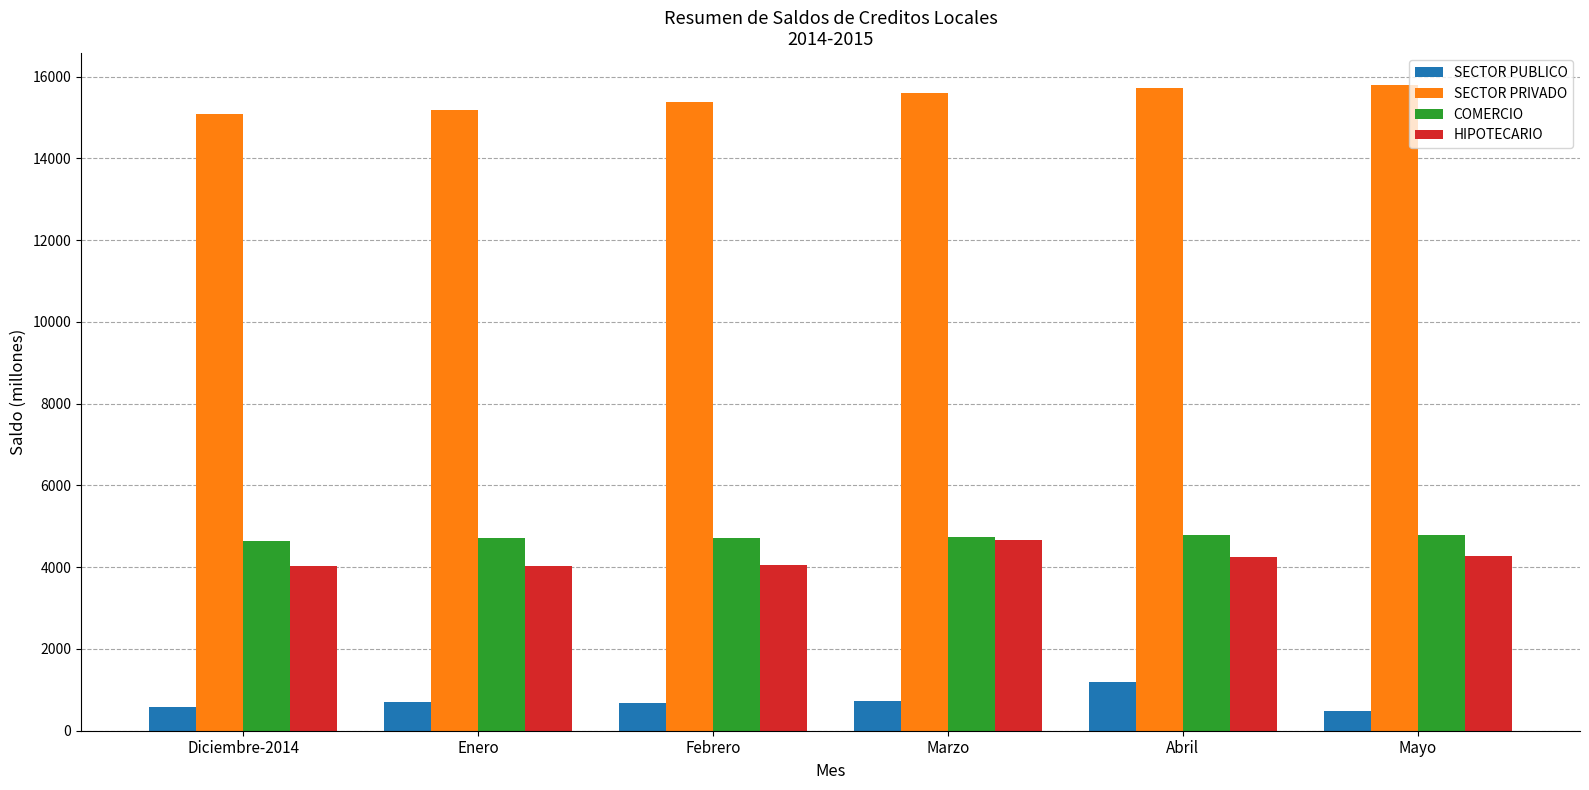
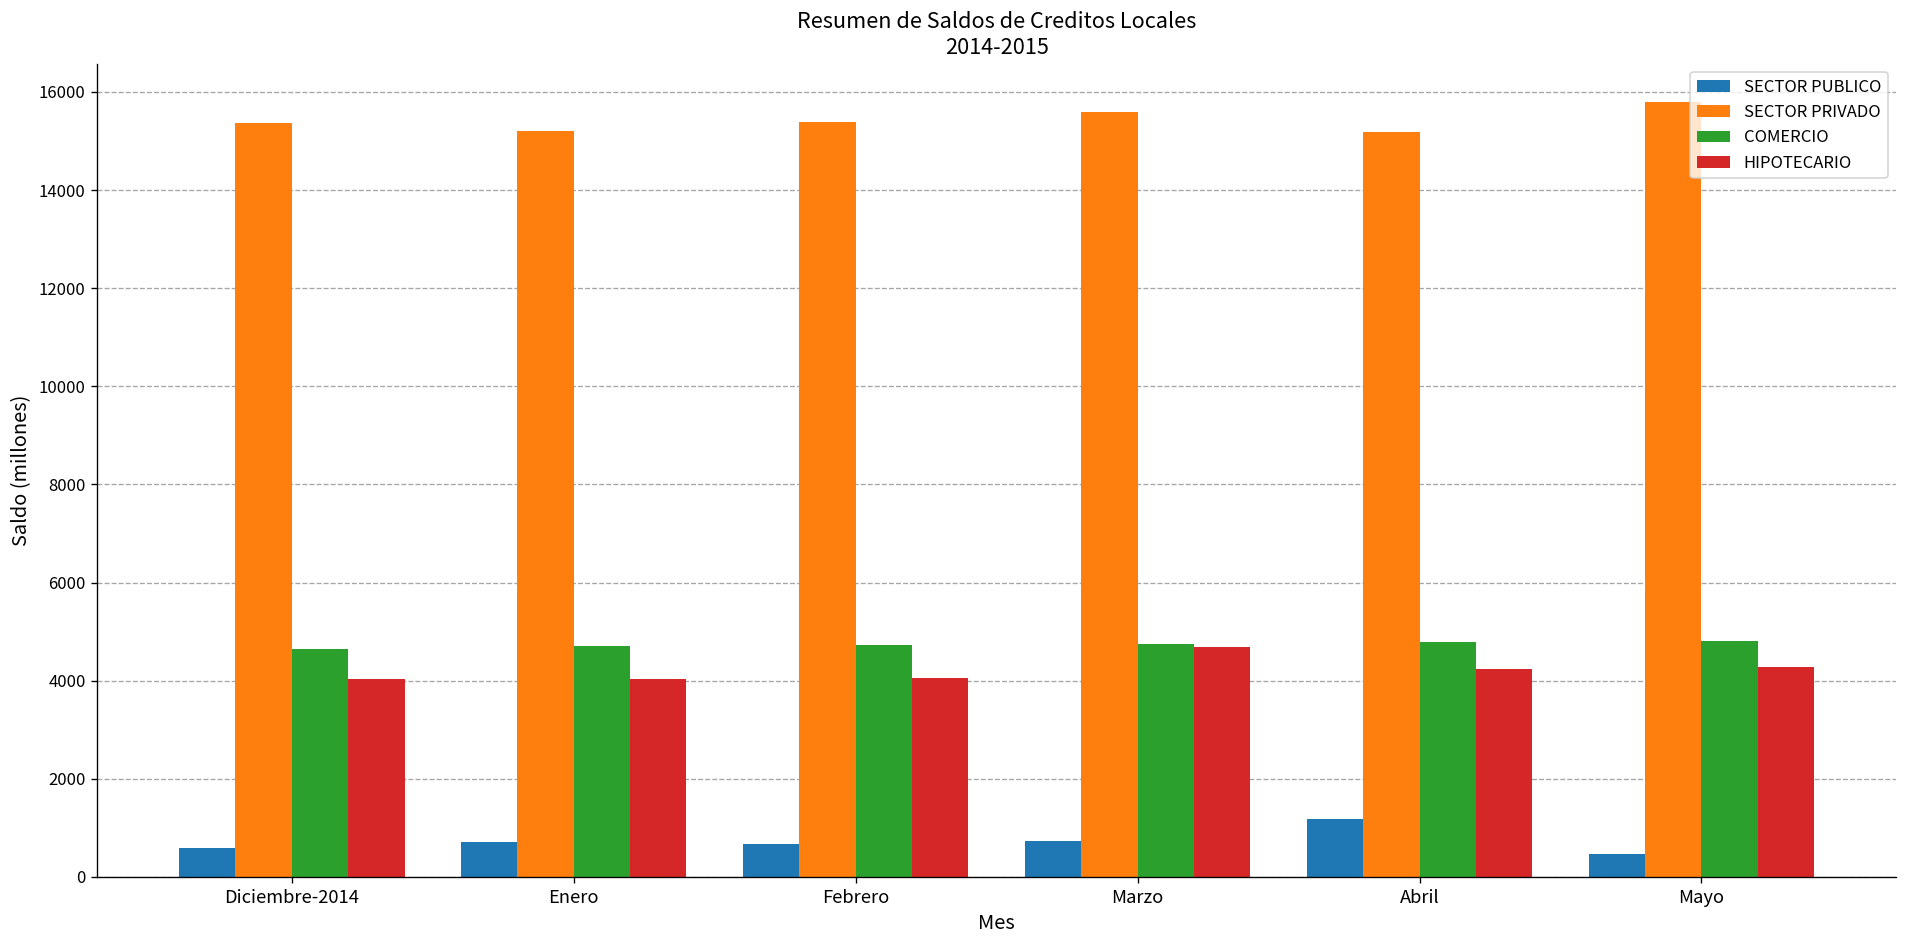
  {
    "SECTOR PUBLICO": {
      "Diciembre-2014": 600,
      "Enero": 700,
      "Febrero": 700,
      "Marzo": 700,
      "Abril": 1200,
      "Mayo": 500
    },
    "SECTOR PRIVADO": {
-     "Diciembre-2014": 15100,
+     "Diciembre-2014": 15400,
      "Enero": 15200,
      "Febrero": 15400,
      "Marzo": 15600,
-     "Abril": 15700,
+     "Abril": 15200,
      "Mayo": 15800
    },
    "COMERCIO": {
      "Diciembre-2014": 4600,
      "Enero": 4700,
      "Febrero": 4700,
      "Marzo": 4700,
      "Abril": 4800,
      "Mayo": 4800
    },
    "HIPOTECARIO": {
      "Diciembre-2014": 4000,
      "Enero": 4000,
      "Febrero": 4100,
      "Marzo": 4700,
      "Abril": 4200,
      "Mayo": 4300
    }
  }
